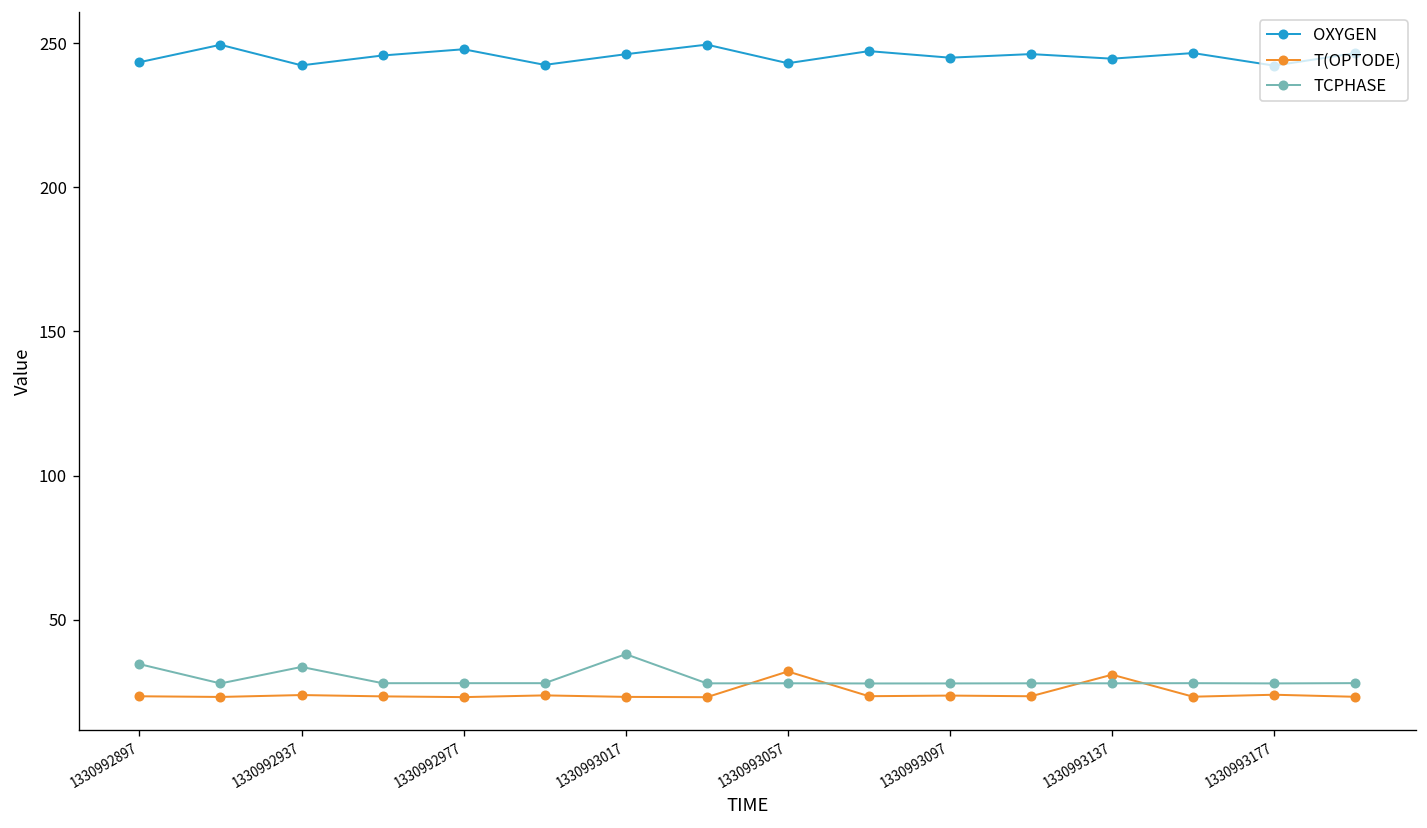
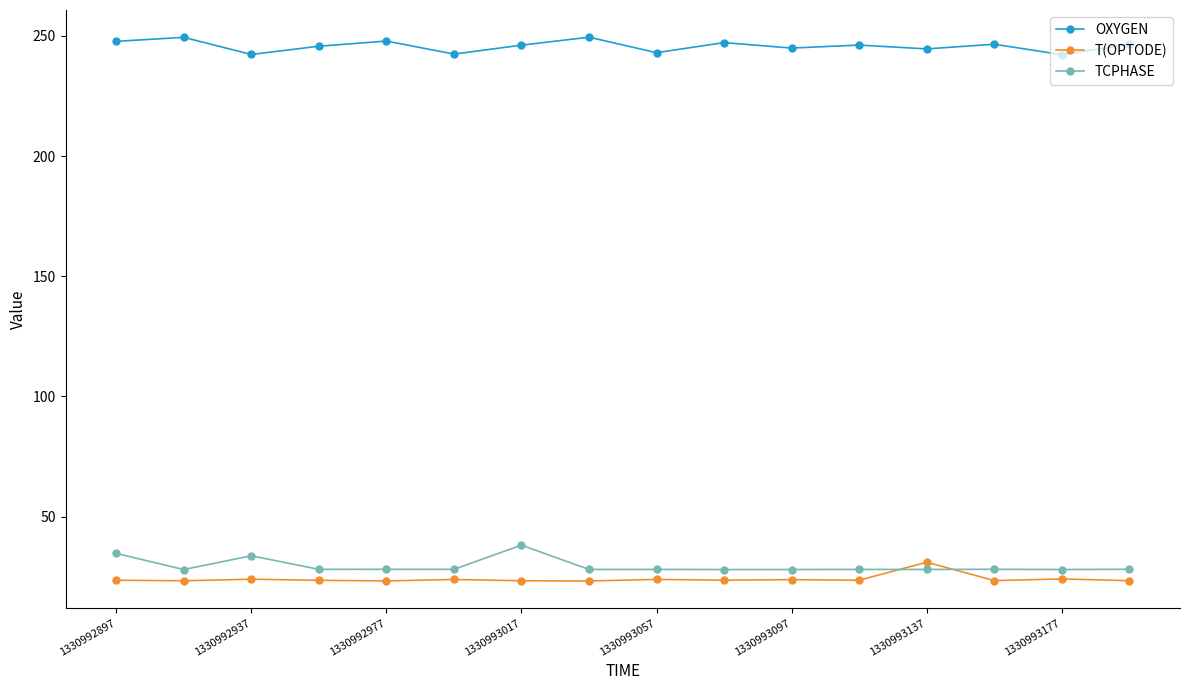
  {
    "OXYGEN": {
-     "1330992897": 243,
+     "1330992897": 248,
      "1330992937": 242,
      "1330992977": 248,
      "1330993017": 246,
      "1330993057": 243,
      "1330993097": 245,
      "1330993137": 245
    },
    "T(OPTODE)": {
      "1330992897": 24,
      "1330992937": 24,
      "1330992977": 23,
      "1330993017": 23,
-     "1330993057": 32,
+     "1330993057": 24,
      "1330993097": 24,
      "1330993137": 31,
      "1330993177": 24
    },
    "TCPHASE": {
      "1330992897": 35,
      "1330992937": 34,
      "1330992977": 28,
      "1330993017": 38,
      "1330993057": 28,
      "1330993097": 28,
      "1330993137": 28,
      "1330993177": 28
    }
  }
